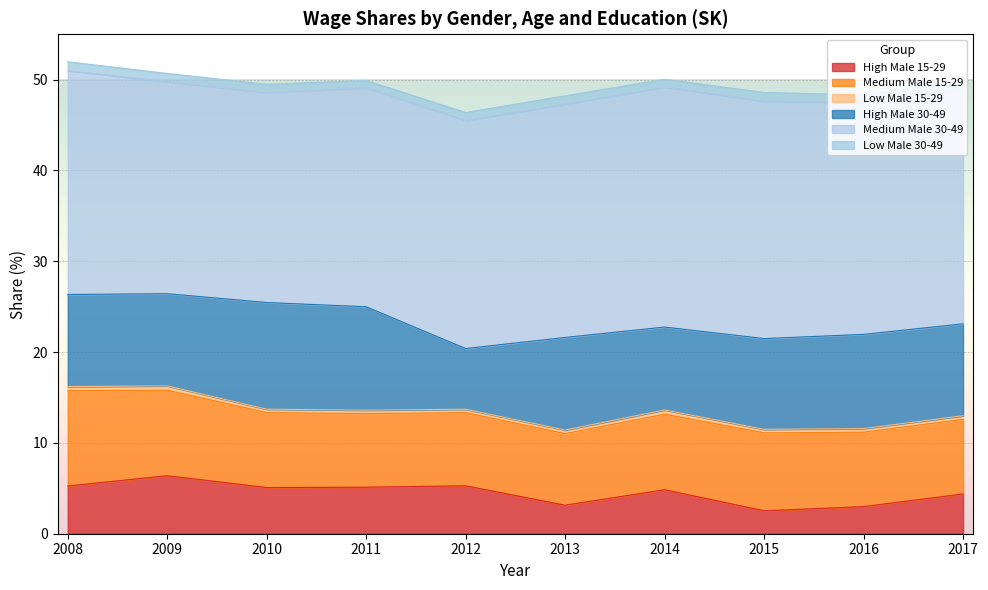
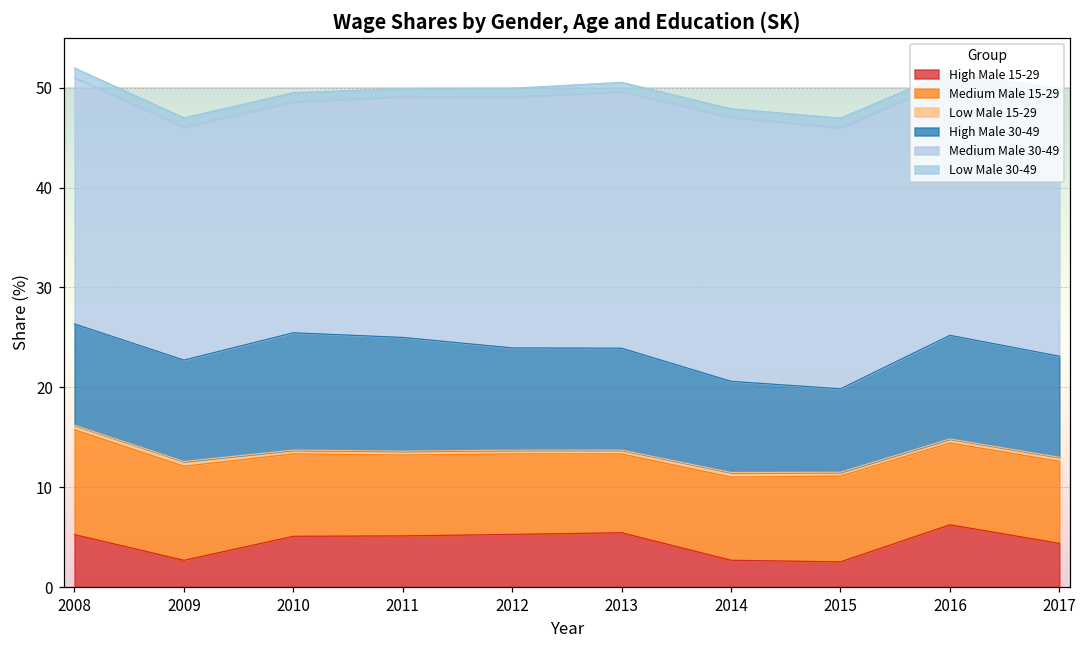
  {
    "High Male 15-29": {
      "2008": 5,
-     "2009": 6,
+     "2009": 3,
      "2010": 5,
      "2011": 5,
      "2012": 5,
-     "2013": 3,
-     "2014": 5,
+     "2013": 5,
+     "2014": 3,
      "2015": 3,
-     "2016": 3,
+     "2016": 6,
      "2017": 4
    },
    "Medium Male 15-29": {
      "2008": 10,
      "2009": 9,
      "2010": 8,
      "2011": 8,
      "2012": 8,
      "2013": 8,
      "2014": 8,
      "2015": 9,
      "2016": 8,
      "2017": 8
    },
    "Low Male 15-29": {
      "2008": 0,
      "2009": 0,
      "2010": 0,
      "2011": 0,
      "2012": 0,
      "2013": 0,
      "2014": 0,
      "2015": 0,
      "2016": 0,
      "2017": 0
    },
    "High Male 30-49": {
      "2008": 10,
      "2009": 10,
      "2010": 12,
      "2011": 11,
-     "2012": 7,
+     "2012": 10,
      "2013": 10,
      "2014": 9,
-     "2015": 10,
+     "2015": 8,
      "2016": 10,
      "2017": 10
    }
  }
